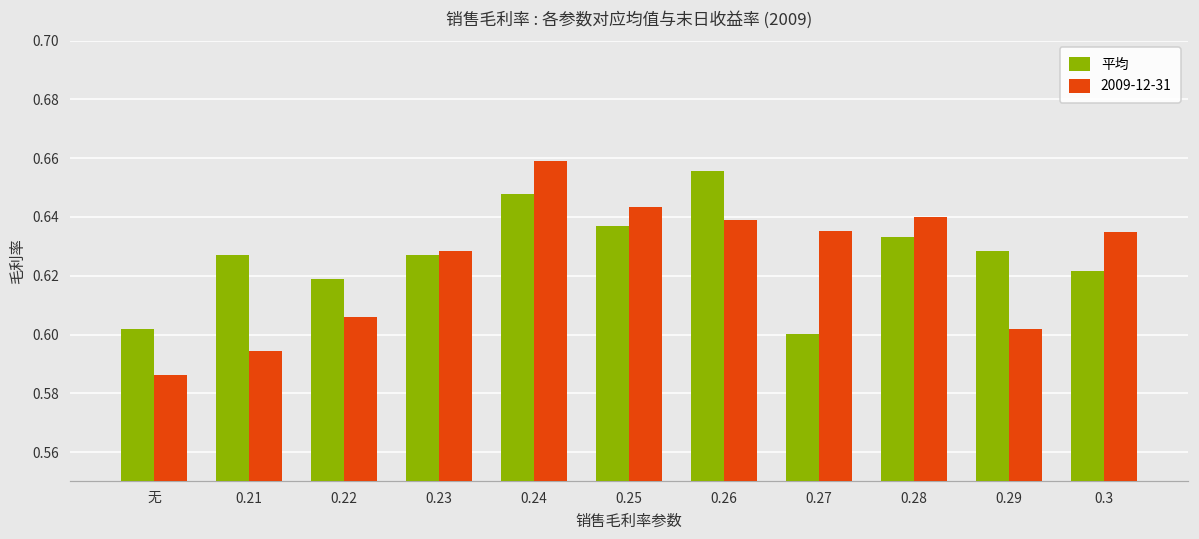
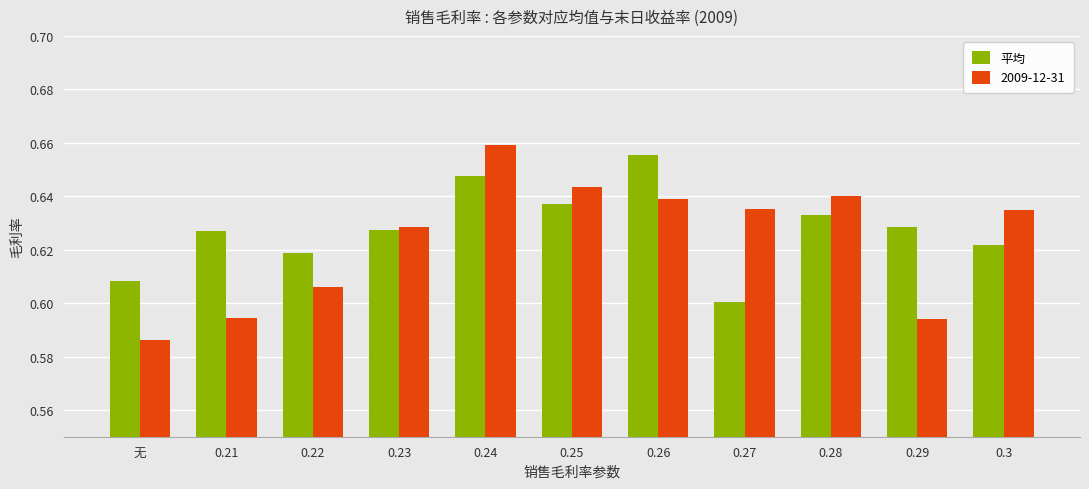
  {
    "平均": {
-     "无": 0.602,
+     "无": 0.608,
      "0.21": 0.627,
      "0.22": 0.619,
      "0.23": 0.627,
      "0.24": 0.648,
      "0.25": 0.637,
      "0.26": 0.655,
      "0.27": 0.600,
      "0.28": 0.633,
      "0.29": 0.629,
      "0.3": 0.622
    },
    "2009-12-31": {
      "无": 0.586,
      "0.21": 0.595,
      "0.22": 0.606,
      "0.23": 0.628,
      "0.24": 0.659,
      "0.25": 0.643,
      "0.26": 0.639,
      "0.27": 0.635,
      "0.28": 0.640,
-     "0.29": 0.602,
+     "0.29": 0.594,
      "0.3": 0.635
    }
  }
